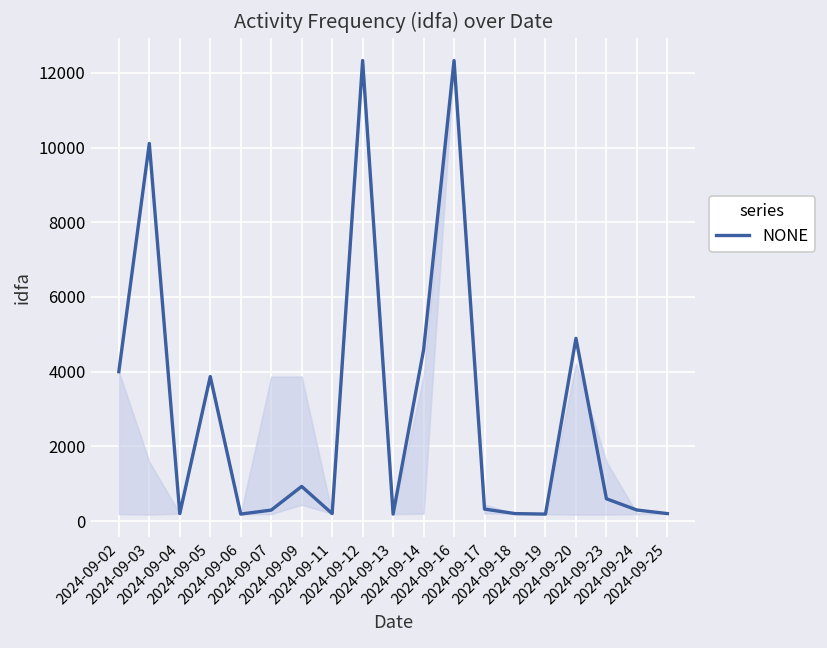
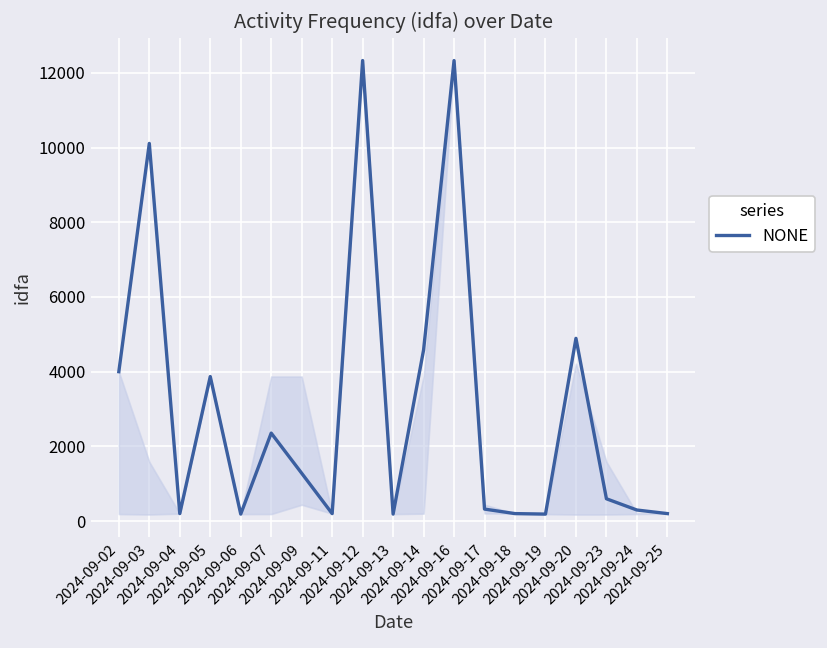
  {
    "NONE": {
      "2024-09-03": 10100,
-     "2024-09-07": 300,
-     "2024-09-09": 900,
+     "2024-09-07": 2400,
+     "2024-09-09": 1300,
      "2024-09-14": 4600,
      "2024-09-17": 300,
      "2024-09-20": 4900,
      "2024-09-23": 600,
      "2024-09-24": 300
    }
  }
